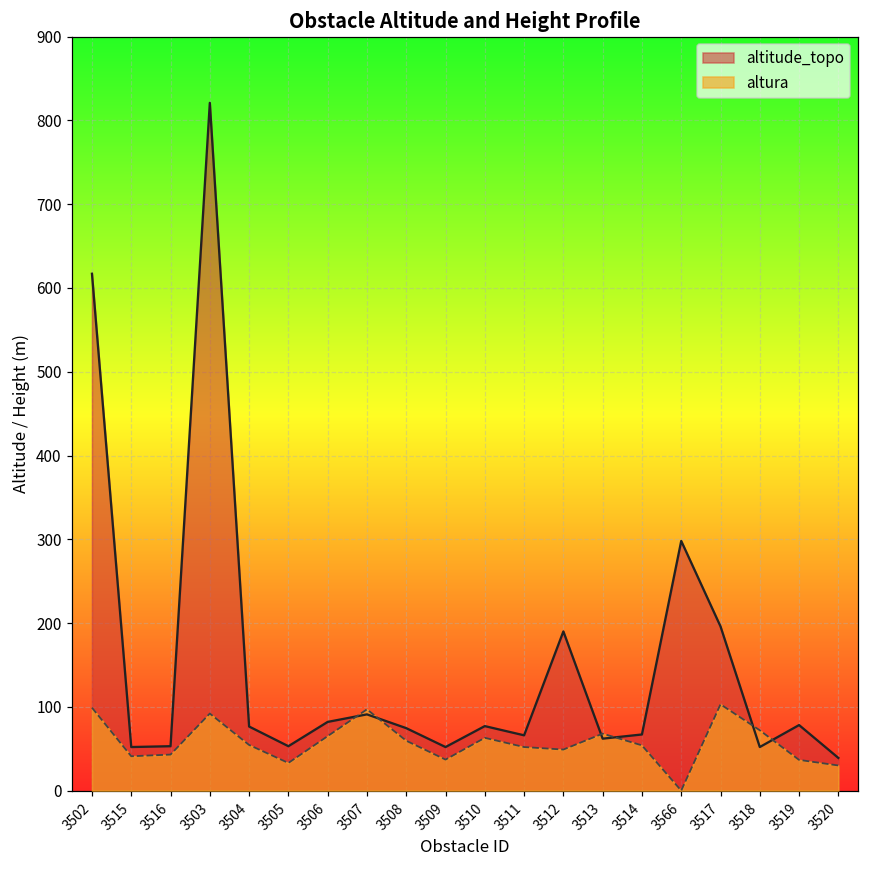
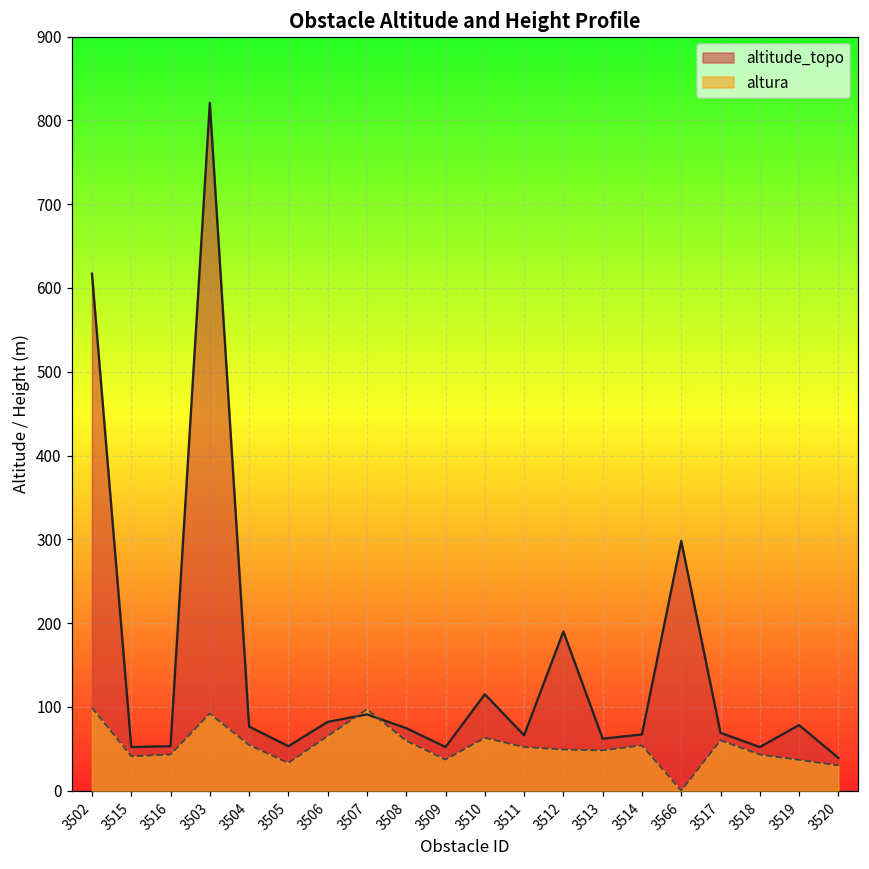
  {
    "altitude_topo": {
      "3502": 620,
      "3515": 50,
      "3516": 50,
      "3503": 820,
      "3504": 80,
      "3505": 50,
      "3506": 80,
      "3507": 90,
      "3508": 70,
      "3509": 50,
-     "3510": 80,
+     "3510": 120,
      "3511": 70,
      "3512": 190,
      "3513": 60,
      "3514": 70,
      "3566": 300,
-     "3517": 200,
+     "3517": 70,
      "3518": 50,
      "3519": 80,
      "3520": 40
    },
    "altura": {
      "3502": 100,
      "3515": 40,
      "3516": 40,
      "3503": 90,
      "3504": 50,
      "3505": 30,
      "3506": 70,
      "3507": 100,
      "3508": 60,
      "3509": 40,
      "3510": 60,
      "3511": 50,
      "3512": 50,
-     "3513": 70,
+     "3513": 50,
      "3514": 50,
      "3566": 0,
-     "3517": 100,
-     "3518": 70,
+     "3517": 60,
+     "3518": 40,
      "3519": 40,
      "3520": 30
    }
  }
